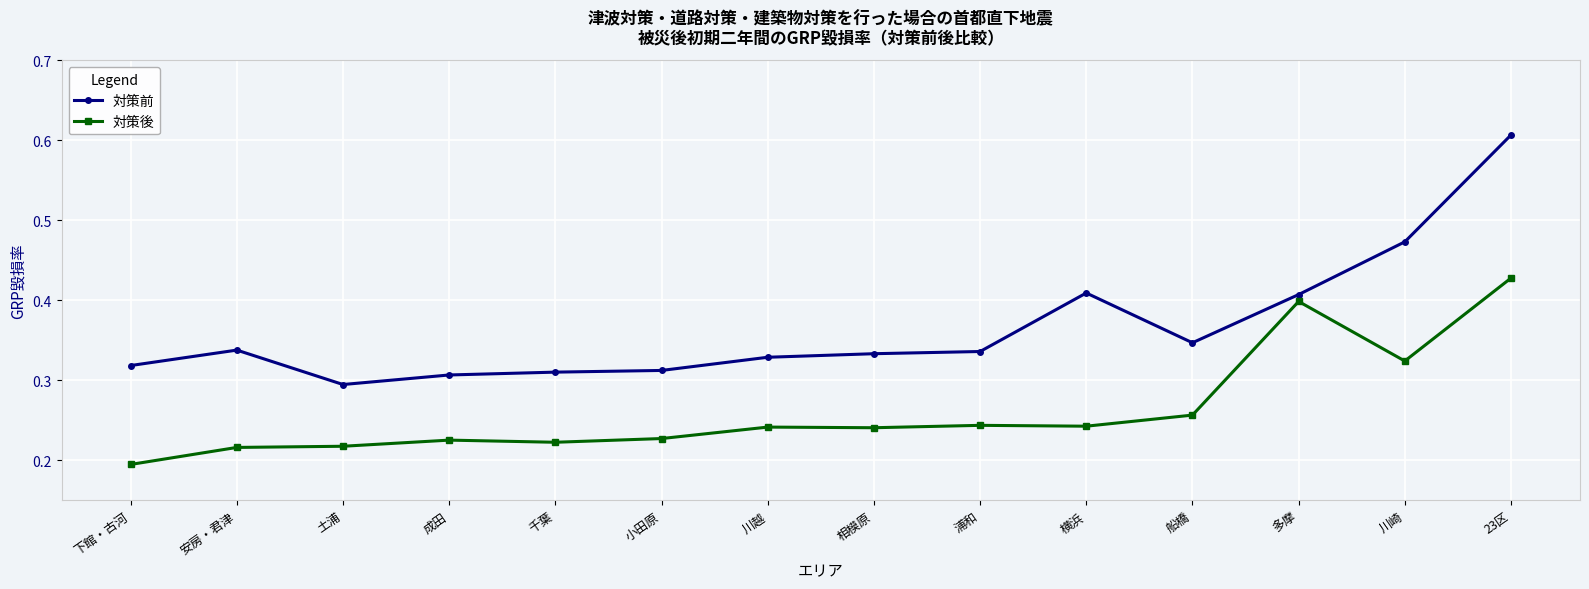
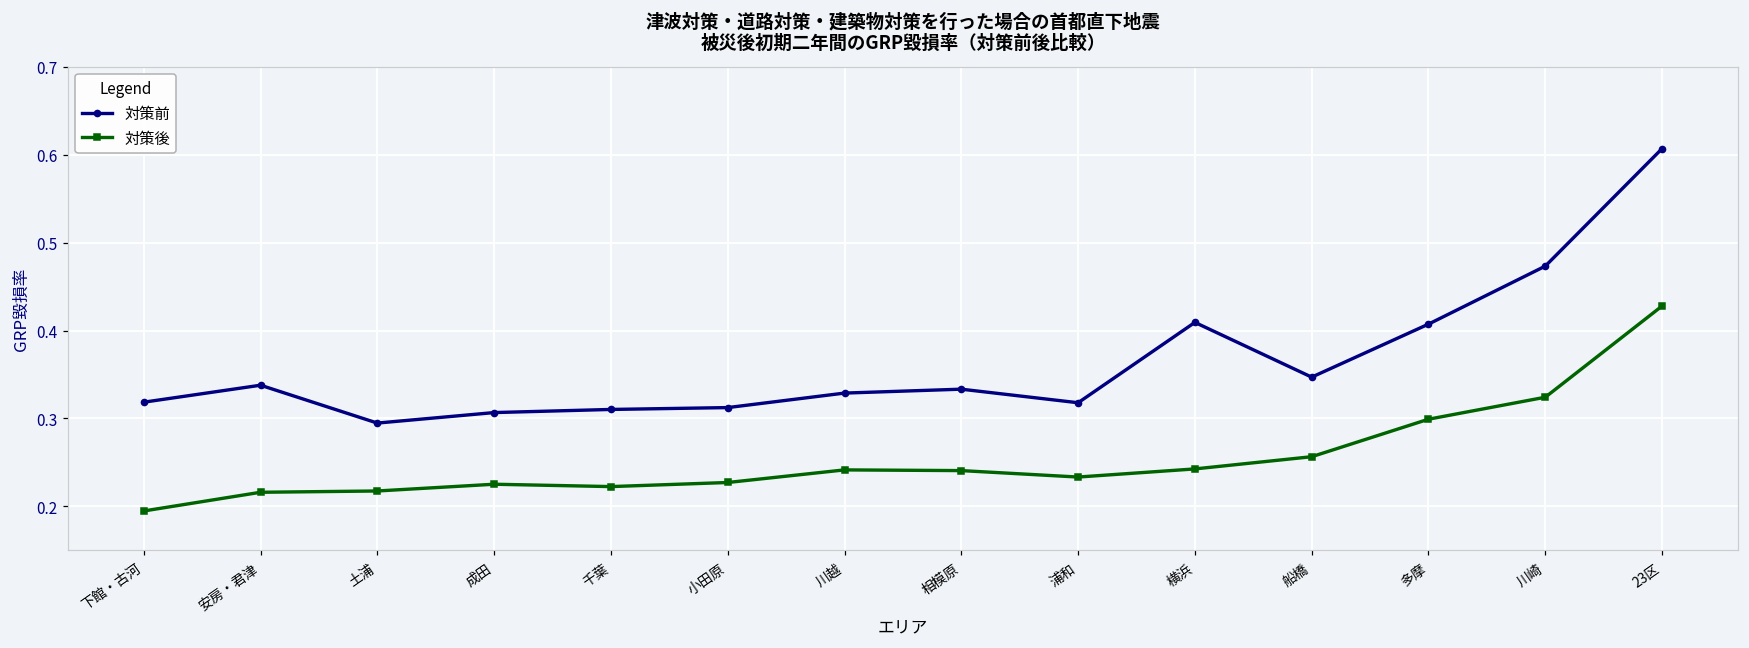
  {
    "対策前": {
      "下館・古河": 0.32,
      "安房・君津": 0.34,
      "土浦": 0.29,
      "成田": 0.31,
      "千葉": 0.31,
      "小田原": 0.31,
      "川越": 0.33,
      "相模原": 0.33,
-     "浦和": 0.34,
+     "浦和": 0.32,
      "横浜": 0.41,
      "船橋": 0.35,
      "多摩": 0.41,
      "川崎": 0.47,
      "23区": 0.61
    },
    "対策後": {
      "下館・古河": 0.19,
      "安房・君津": 0.22,
      "土浦": 0.22,
      "成田": 0.23,
      "千葉": 0.22,
      "小田原": 0.23,
      "川越": 0.24,
      "相模原": 0.24,
-     "浦和": 0.24,
+     "浦和": 0.23,
      "横浜": 0.24,
      "船橋": 0.26,
-     "多摩": 0.40,
+     "多摩": 0.30,
      "川崎": 0.32,
      "23区": 0.43
    }
  }
